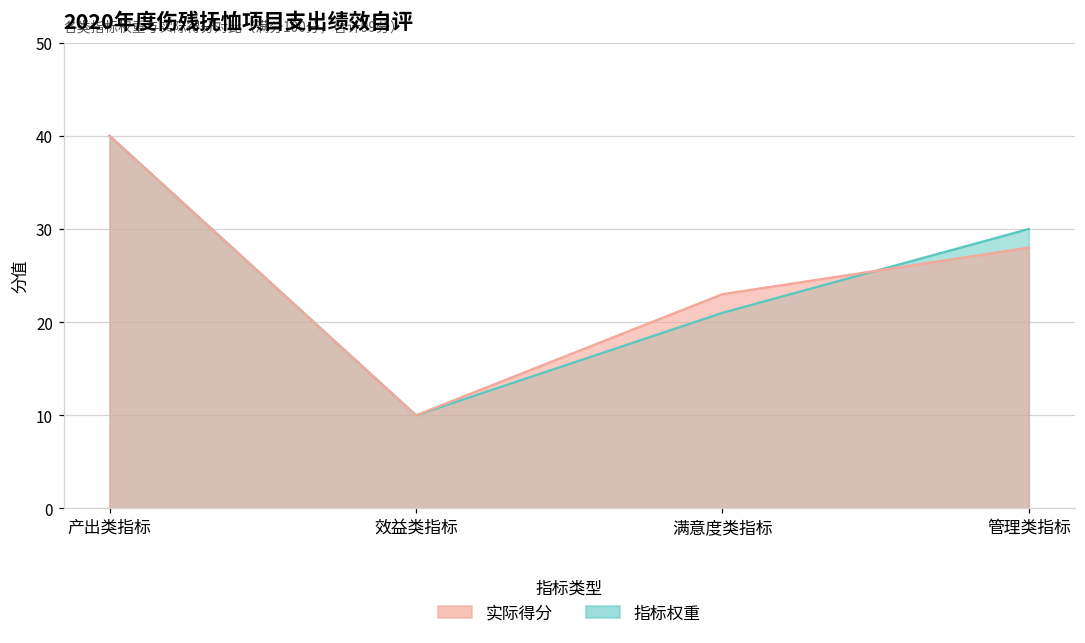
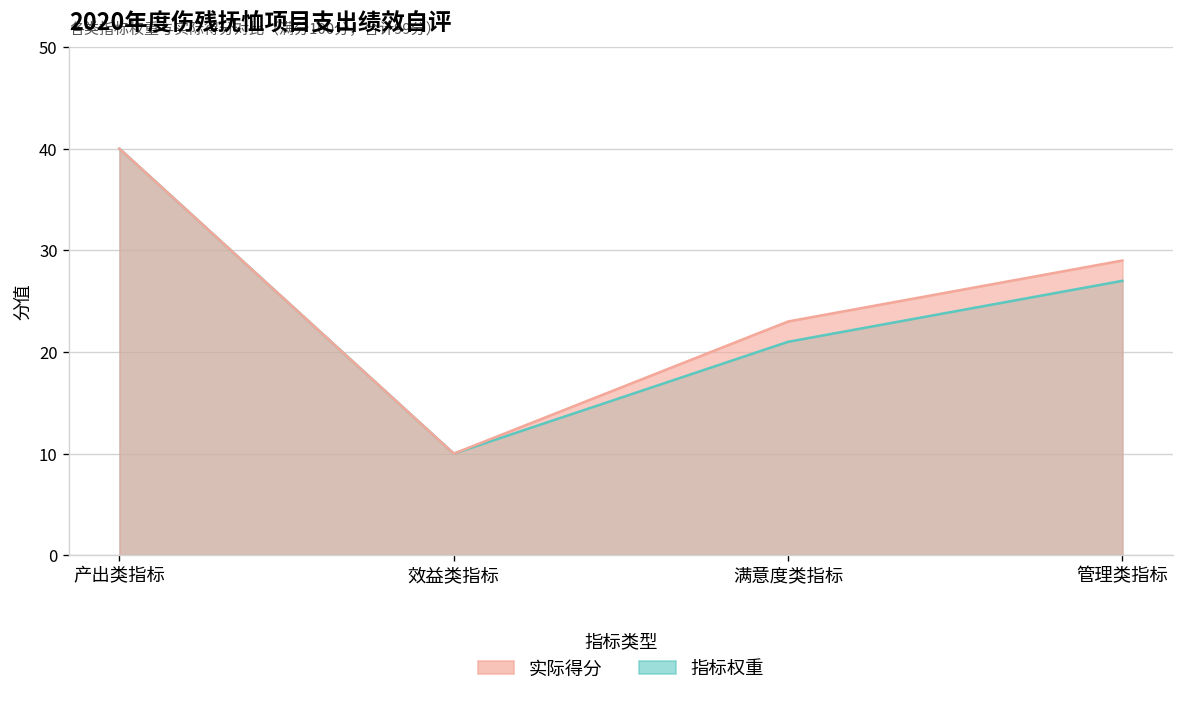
  {
    "指标权重": {
      "满意度类指标": 21,
-     "管理类指标": 30
+     "管理类指标": 27
    },
    "实际得分": {
      "满意度类指标": 23,
-     "管理类指标": 28
+     "管理类指标": 29
    }
  }
